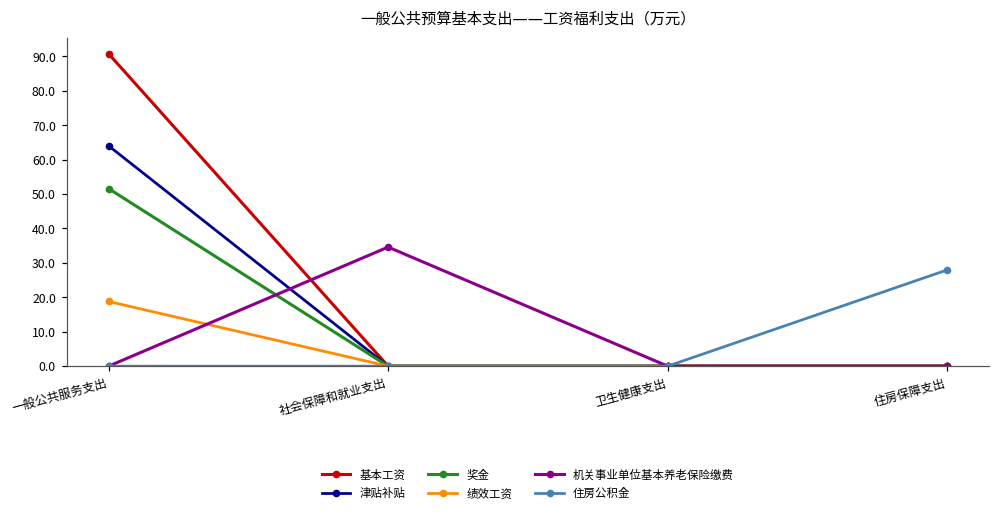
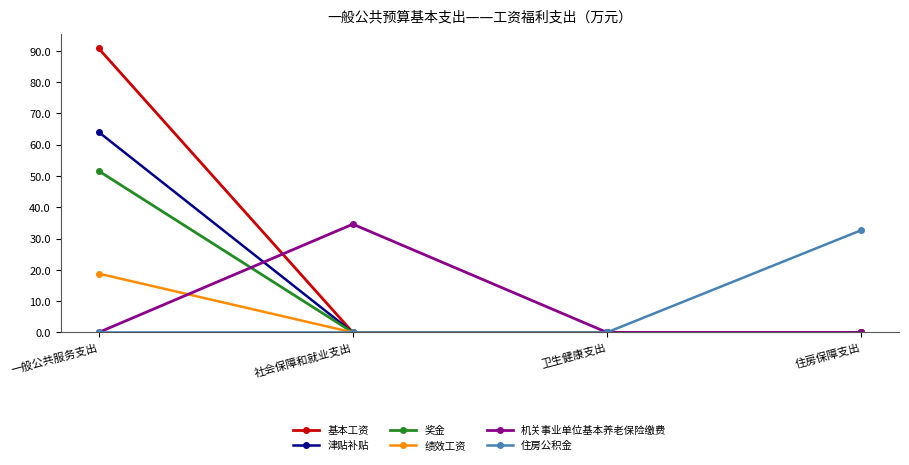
  {
    "基本工资": {
      "一般公共服务支出": 91
    },
    "津贴补贴": {
      "一般公共服务支出": 64
    },
    "奖金": {
      "一般公共服务支出": 52
    },
    "绩效工资": {
      "一般公共服务支出": 19
    },
    "机关事业单位基本养老保险缴费": {
      "社会保障和就业支出": 35
    },
    "住房公积金": {
-     "住房保障支出": 28
+     "住房保障支出": 33
    }
  }
